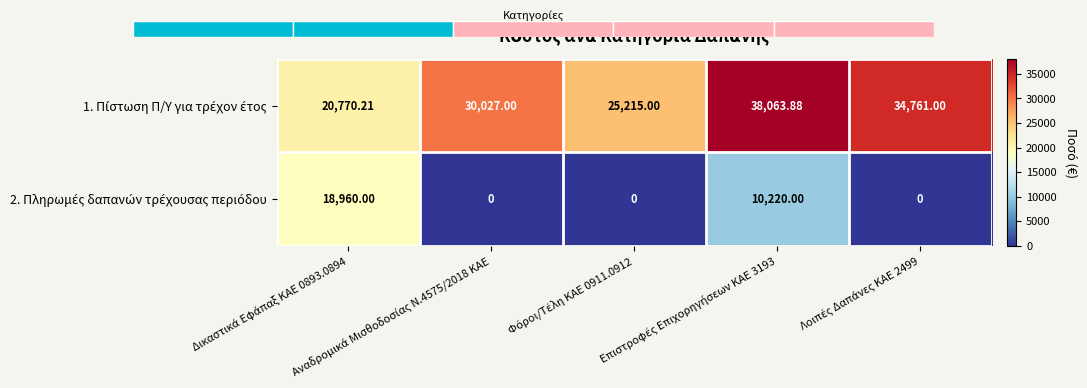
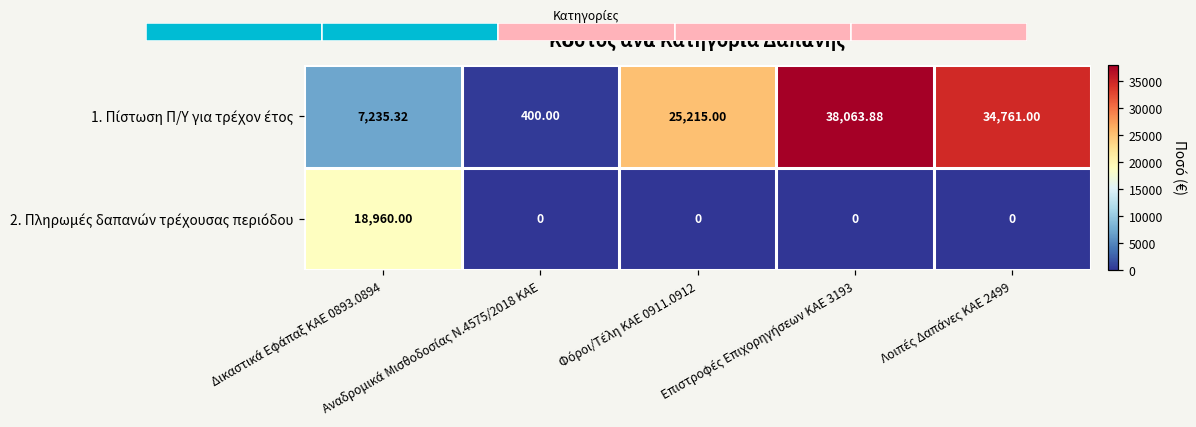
  {
    "Κόστος ανά Κατηγορία Δαπάνης": {
      "1. Πίστωση Π/Υ για τρέχον έτος": {
-       "Δικαστικά Εφάπαξ ΚΑΕ 0893.0894": "20,770.21",
-       "Αναδρομικά Μισθοδοσίας Ν.4575/2018 ΚΑΕ": "30,027.00",
+       "Δικαστικά Εφάπαξ ΚΑΕ 0893.0894": "7,235.32",
+       "Αναδρομικά Μισθοδοσίας Ν.4575/2018 ΚΑΕ": "400.00",
        "Φόροι/Τέλη ΚΑΕ 0911.0912": "25,215.00",
        "Επιστροφές Επιχορηγήσεων ΚΑΕ 3193": "38,063.88",
        "Λοιπές Δαπάνες ΚΑΕ 2499": "34,761.00"
      },
      "2. Πληρωμές δαπανών τρέχουσας περιόδου": {
        "Δικαστικά Εφάπαξ ΚΑΕ 0893.0894": "18,960.00",
        "Αναδρομικά Μισθοδοσίας Ν.4575/2018 ΚΑΕ": "0",
        "Φόροι/Τέλη ΚΑΕ 0911.0912": "0",
-       "Επιστροφές Επιχορηγήσεων ΚΑΕ 3193": "10,220.00",
+       "Επιστροφές Επιχορηγήσεων ΚΑΕ 3193": "0",
        "Λοιπές Δαπάνες ΚΑΕ 2499": "0"
      }
    }
  }
